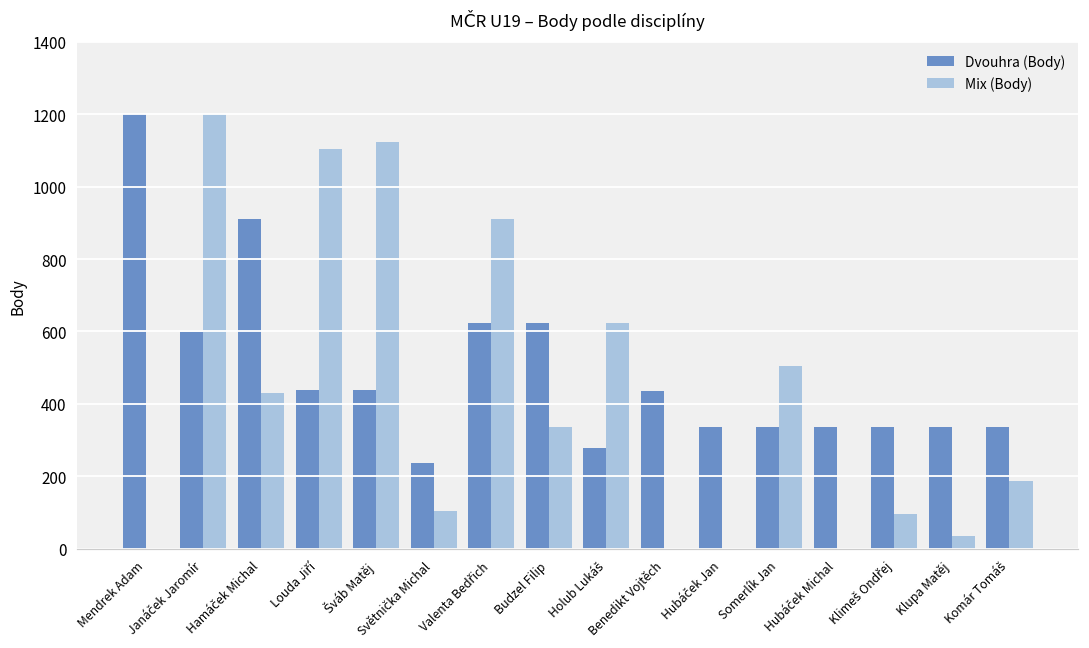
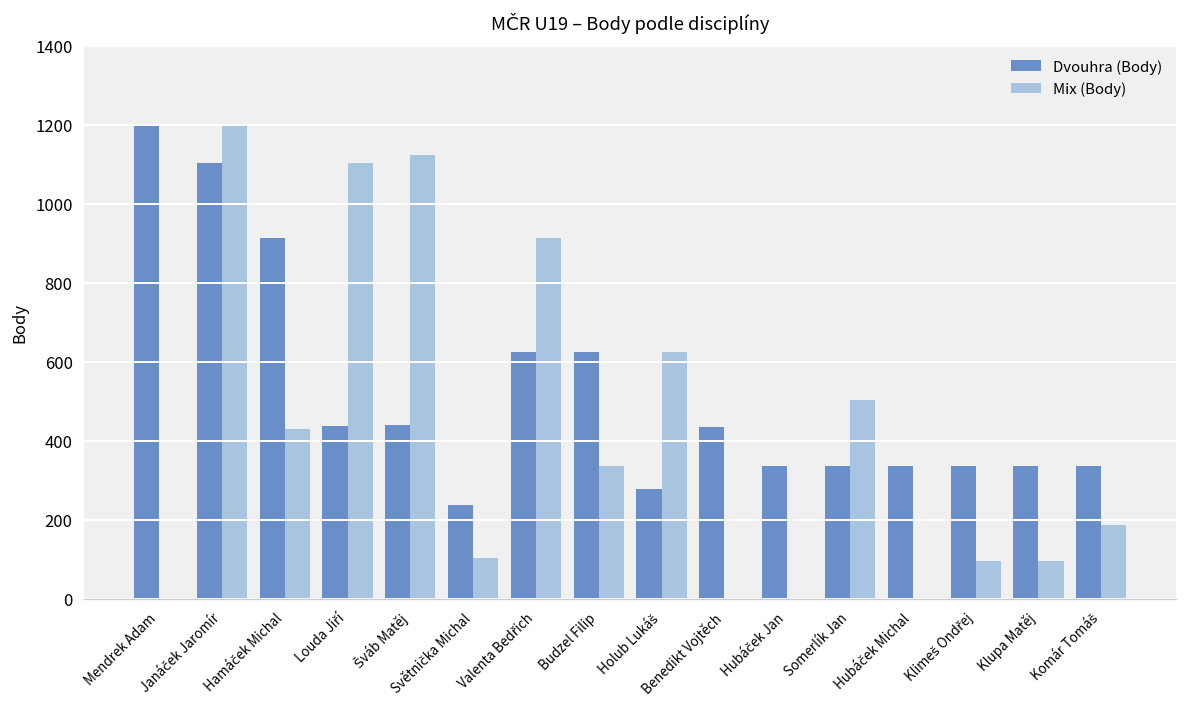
  {
    "Dvouhra (Body)": {
      "Mendrek Adam": 1200,
-     "Janáček Jaromír": 600,
+     "Janáček Jaromír": 1100,
      "Hamáček Michal": 910,
      "Louda Jiří": 440,
      "Šváb Matěj": 440,
      "Světnička Michal": 240,
      "Valenta Bedřich": 620,
      "Budzel Filip": 620,
      "Holub Lukáš": 280,
      "Benedikt Vojtěch": 440,
      "Hubáček Jan": 340,
      "Somerlík Jan": 340,
      "Hubáček Michal": 340,
      "Klimeš Ondřej": 340,
      "Klupa Matěj": 340,
      "Komár Tomáš": 340
    },
    "Mix (Body)": {
      "Mendrek Adam": 0,
      "Janáček Jaromír": 1200,
      "Hamáček Michal": 430,
      "Louda Jiří": 1100,
      "Šváb Matěj": 1120,
      "Světnička Michal": 100,
      "Valenta Bedřich": 910,
      "Budzel Filip": 340,
      "Holub Lukáš": 620,
      "Benedikt Vojtěch": 0,
      "Hubáček Jan": 0,
      "Somerlík Jan": 500,
      "Hubáček Michal": 0,
      "Klimeš Ondřej": 100,
-     "Klupa Matěj": 30,
+     "Klupa Matěj": 100,
      "Komár Tomáš": 190
    }
  }
